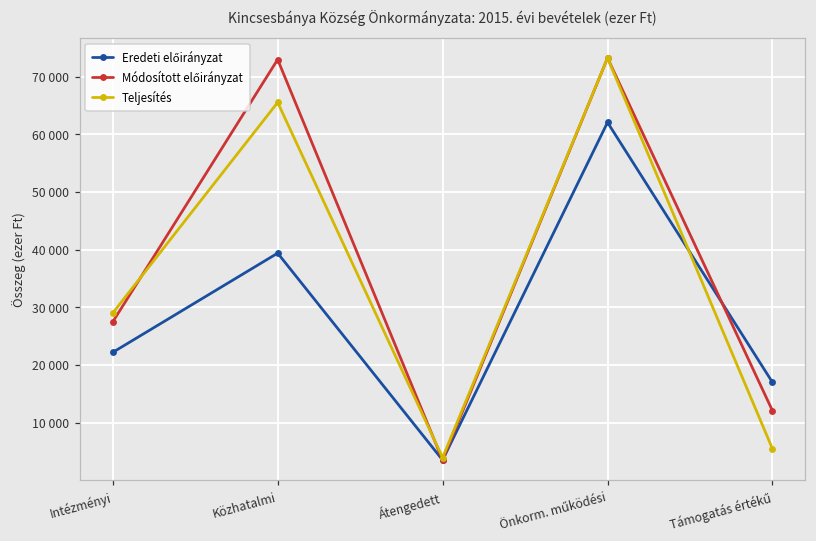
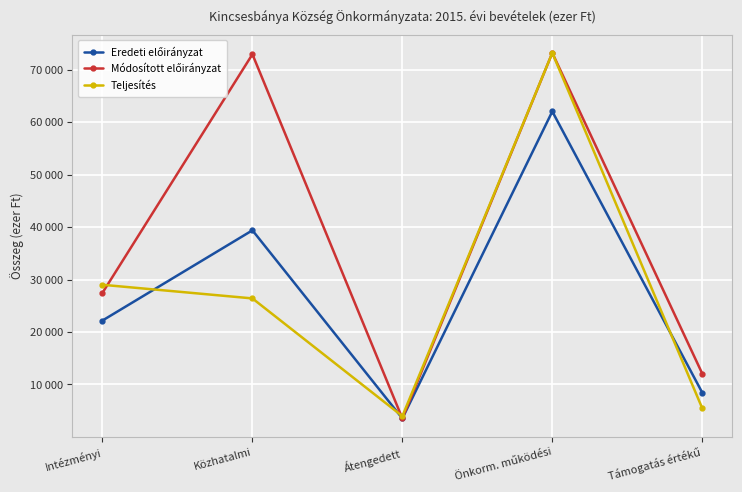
  {
    "Eredeti előirányzat": {
      "Intézményi": 22000,
      "Közhatalmi": 39000,
      "Önkorm. működési": 62000,
-     "Támogatás értékű": 17000
+     "Támogatás értékű": 8000
    },
    "Módosított előirányzat": {
      "Intézményi": 27000,
      "Közhatalmi": 73000,
      "Támogatás értékű": 12000
    },
    "Teljesítés": {
      "Intézményi": 29000,
-     "Közhatalmi": 66000,
+     "Közhatalmi": 26000,
      "Támogatás értékű": 5000
    }
  }
